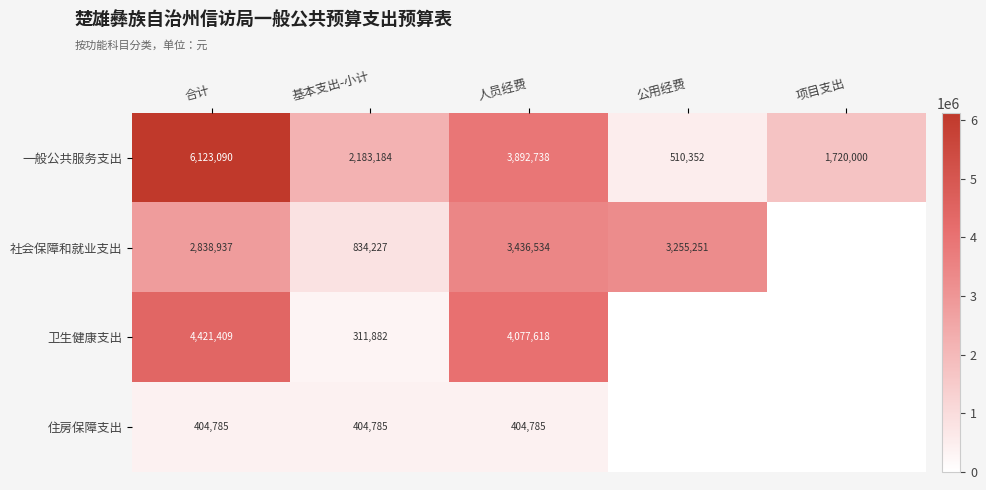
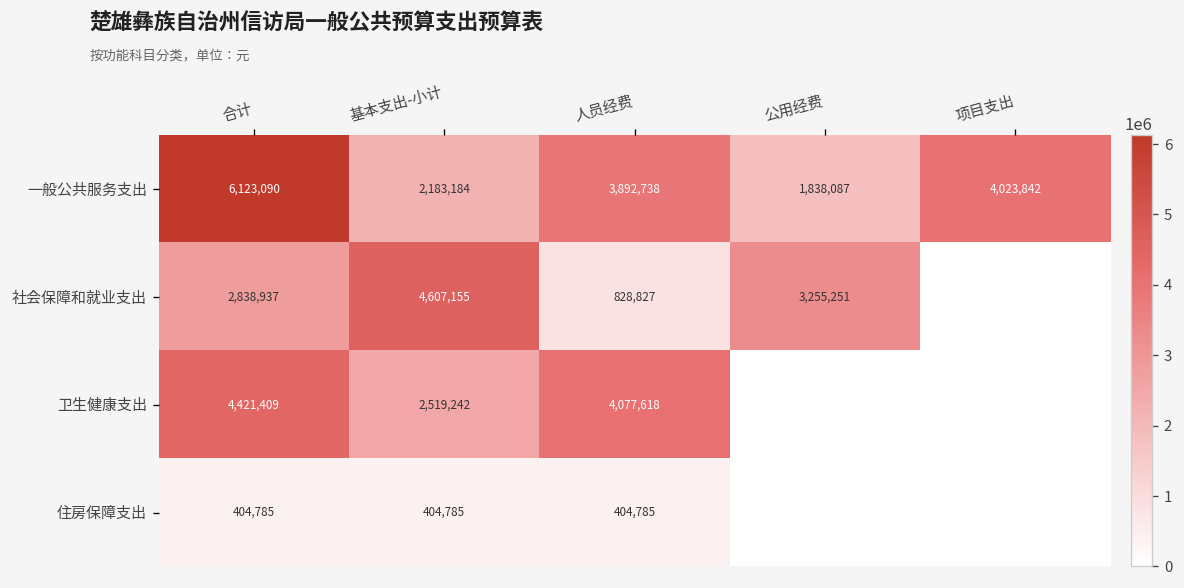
  {
    "一般公共服务支出": {
      "合计": "6,123,090",
      "基本支出-小计": "2,183,184",
      "人员经费": "3,892,738",
-     "公用经费": "510,352",
-     "项目支出": "1,720,000"
+     "公用经费": "1,838,087",
+     "项目支出": "4,023,842"
    },
    "社会保障和就业支出": {
      "合计": "2,838,937",
-     "基本支出-小计": "834,227",
-     "人员经费": "3,436,534",
+     "基本支出-小计": "4,607,155",
+     "人员经费": "828,827",
      "公用经费": "3,255,251"
    },
    "卫生健康支出": {
      "合计": "4,421,409",
-     "基本支出-小计": "311,882",
+     "基本支出-小计": "2,519,242",
      "人员经费": "4,077,618"
    },
    "住房保障支出": {
      "合计": "404,785",
      "基本支出-小计": "404,785",
      "人员经费": "404,785"
    }
  }
